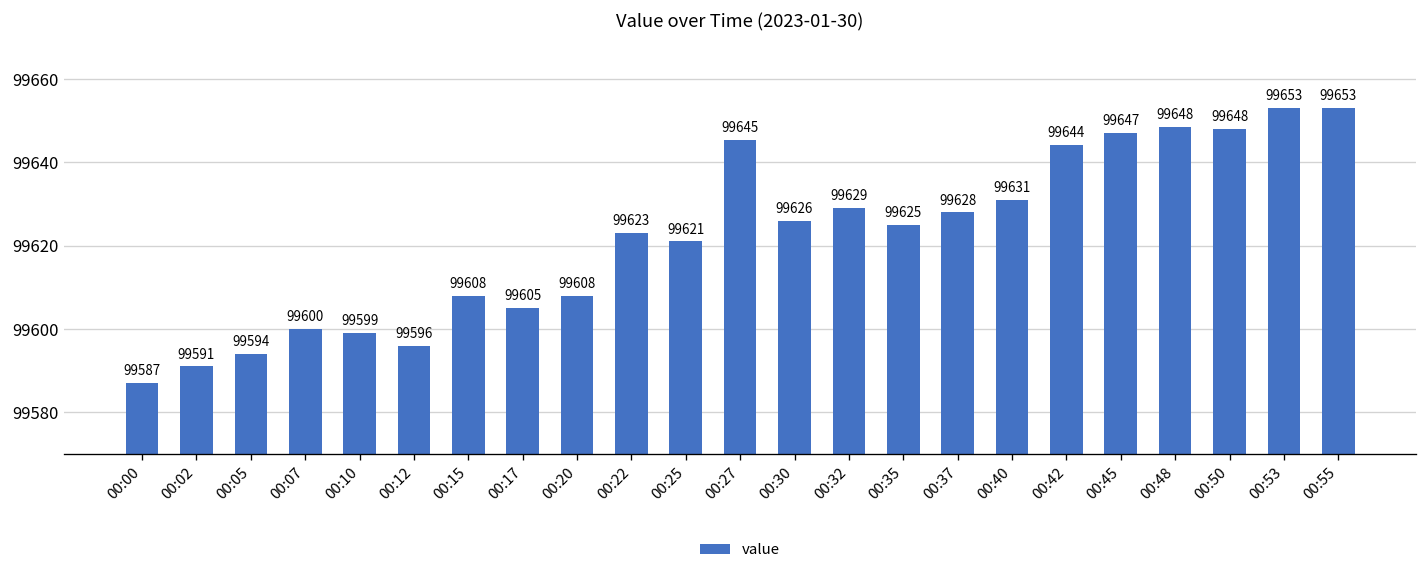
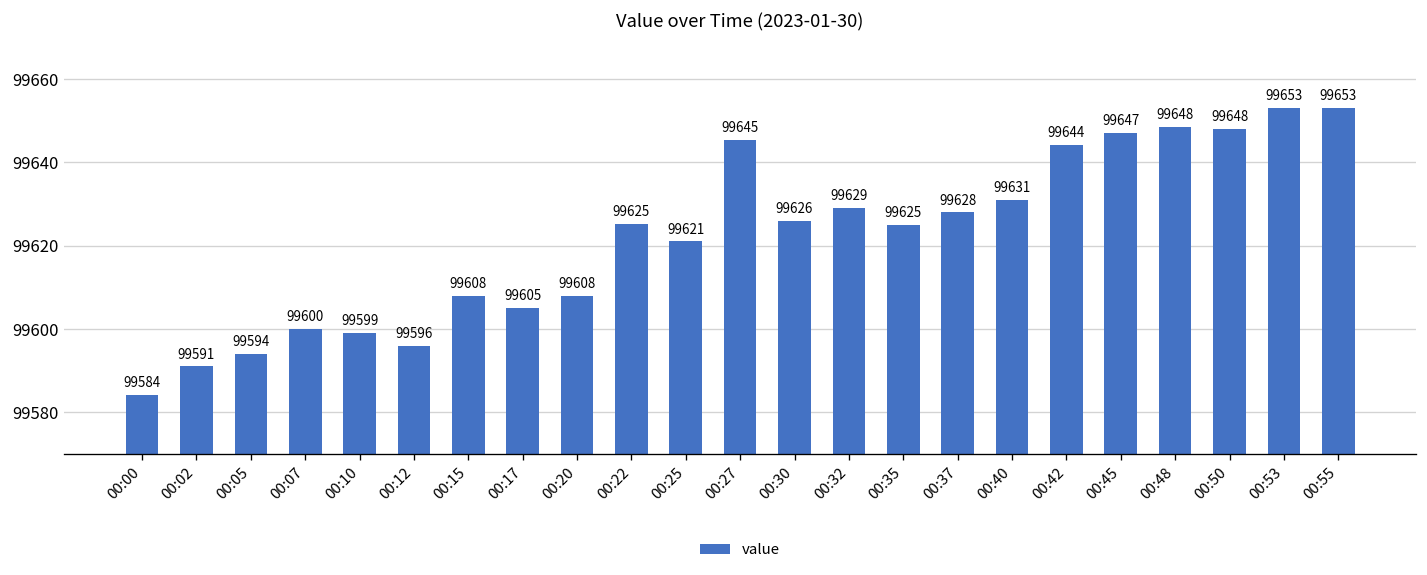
  {
-   "00:00": 99587,
+   "00:00": 99584,
    "00:02": 99591,
    "00:05": 99594,
    "00:07": 99600,
    "00:10": 99599,
    "00:12": 99596,
    "00:15": 99608,
    "00:17": 99605,
    "00:20": 99608,
-   "00:22": 99623,
+   "00:22": 99625,
    "00:25": 99621,
    "00:27": 99645,
    "00:30": 99626,
    "00:32": 99629,
    "00:35": 99625,
    "00:37": 99628,
    "00:40": 99631,
    "00:42": 99644,
    "00:45": 99647,
    "00:48": 99648,
    "00:50": 99648,
    "00:53": 99653,
    "00:55": 99653
  }
